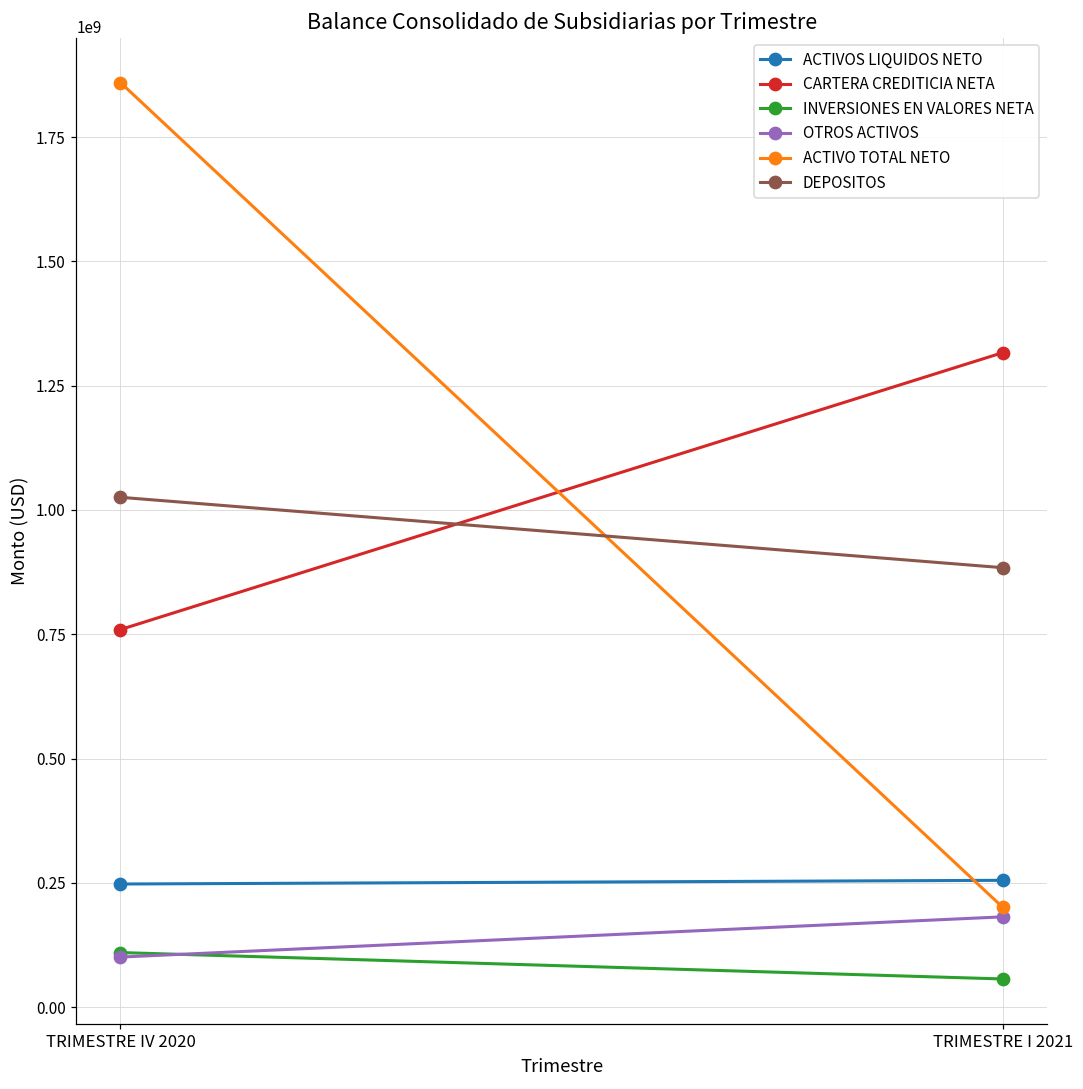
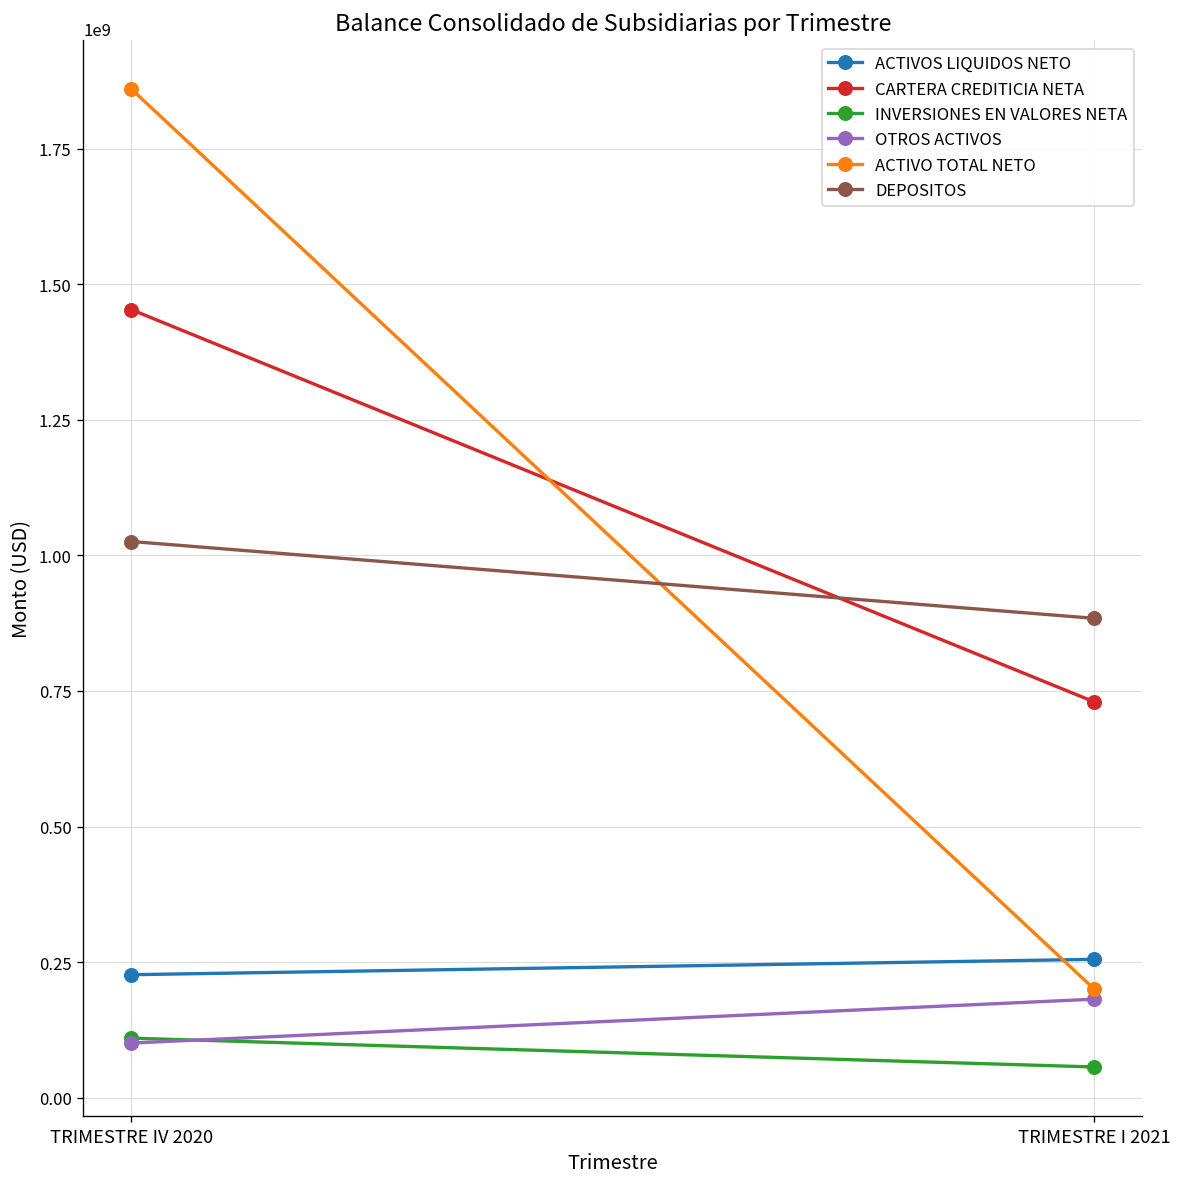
  {
    "ACTIVOS LIQUIDOS NETO": {
-     "TRIMESTRE IV 2020": 250000000,
+     "TRIMESTRE IV 2020": 230000000,
      "TRIMESTRE I 2021": 260000000
    },
    "CARTERA CREDITICIA NETA": {
-     "TRIMESTRE IV 2020": 760000000,
-     "TRIMESTRE I 2021": 1320000000
+     "TRIMESTRE IV 2020": 1450000000,
+     "TRIMESTRE I 2021": 730000000
    },
    "INVERSIONES EN VALORES NETA": {
      "TRIMESTRE IV 2020": 110000000,
      "TRIMESTRE I 2021": 60000000
    },
    "OTROS ACTIVOS": {
      "TRIMESTRE IV 2020": 100000000,
      "TRIMESTRE I 2021": 180000000
    },
    "ACTIVO TOTAL NETO": {
      "TRIMESTRE IV 2020": 1860000000,
      "TRIMESTRE I 2021": 200000000
    },
    "DEPOSITOS": {
      "TRIMESTRE IV 2020": 1030000000,
      "TRIMESTRE I 2021": 880000000
    }
  }
